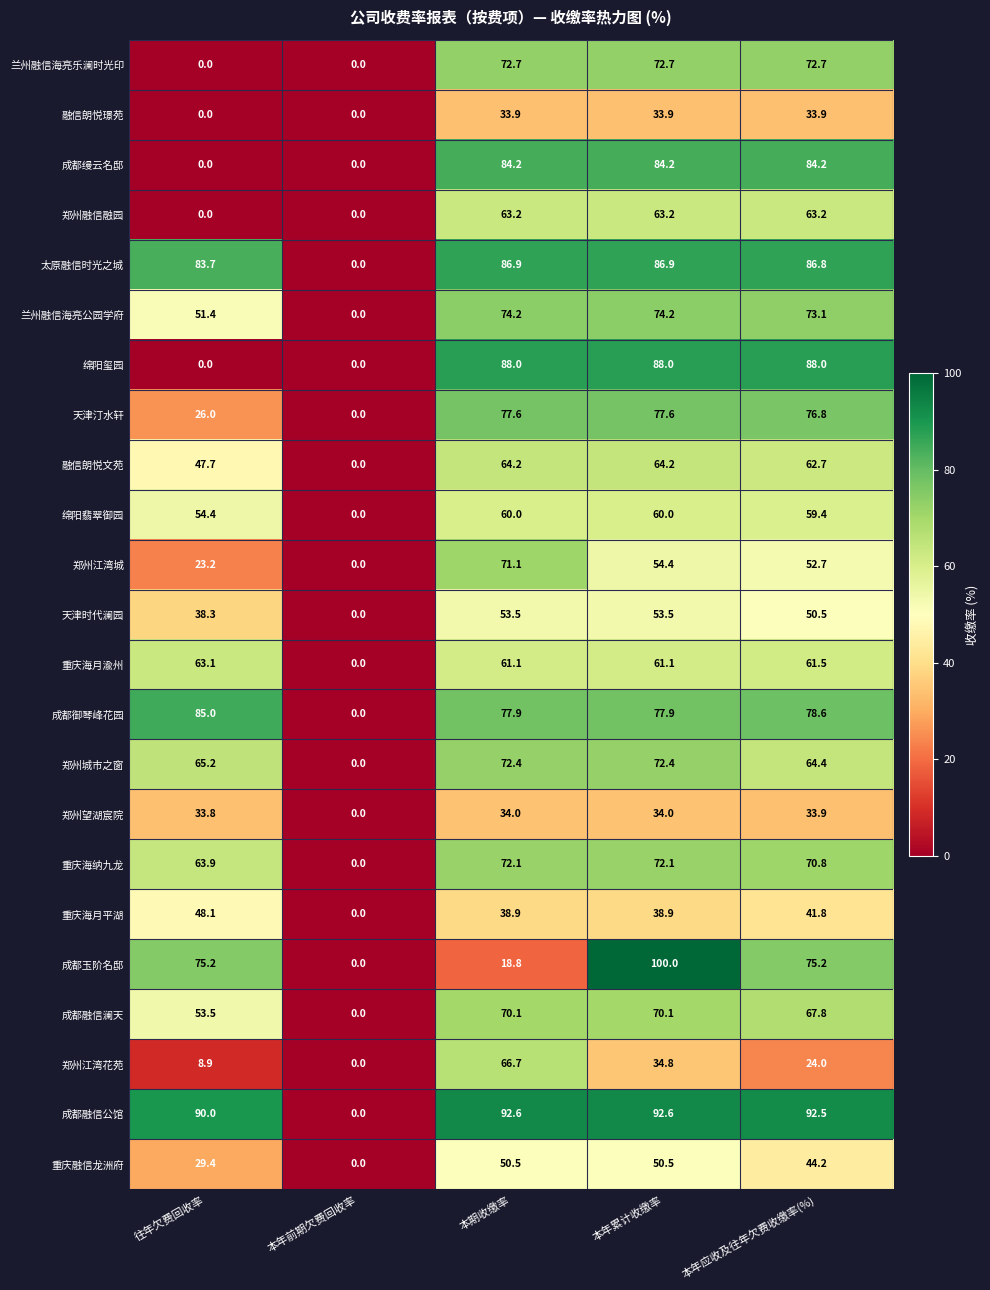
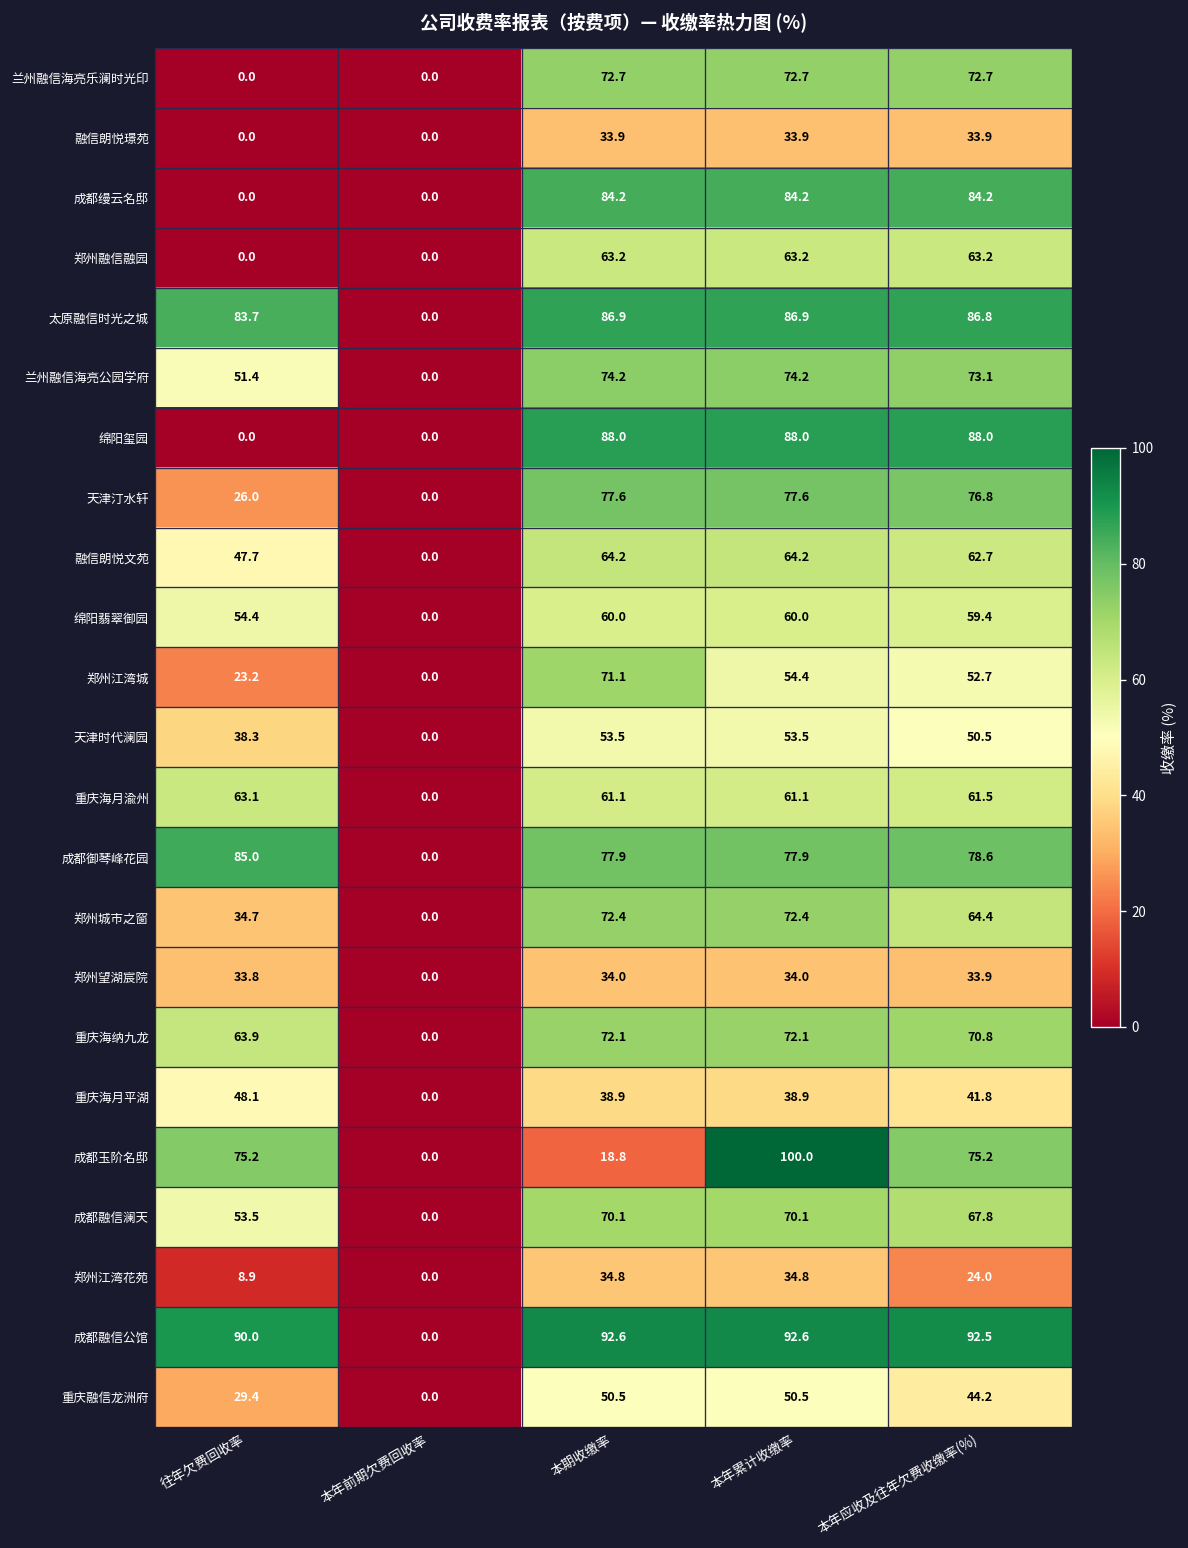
  {
    "兰州融信海亮乐澜时光印": {
      "往年欠费回收率": 0.0,
      "本年前期欠费回收率": 0.0,
      "本期收缴率": 72.7,
      "本年累计收缴率": 72.7,
      "本年应收及往年欠费收缴率(%)": 72.7
    },
    "融信朗悦璟苑": {
      "往年欠费回收率": 0.0,
      "本年前期欠费回收率": 0.0,
      "本期收缴率": 33.9,
      "本年累计收缴率": 33.9,
      "本年应收及往年欠费收缴率(%)": 33.9
    },
    "成都缦云名邸": {
      "往年欠费回收率": 0.0,
      "本年前期欠费回收率": 0.0,
      "本期收缴率": 84.2,
      "本年累计收缴率": 84.2,
      "本年应收及往年欠费收缴率(%)": 84.2
    },
    "郑州融信融园": {
      "往年欠费回收率": 0.0,
      "本年前期欠费回收率": 0.0,
      "本期收缴率": 63.2,
      "本年累计收缴率": 63.2,
      "本年应收及往年欠费收缴率(%)": 63.2
    },
    "太原融信时光之城": {
      "往年欠费回收率": 83.7,
      "本年前期欠费回收率": 0.0,
      "本期收缴率": 86.9,
      "本年累计收缴率": 86.9,
      "本年应收及往年欠费收缴率(%)": 86.8
    },
    "兰州融信海亮公园学府": {
      "往年欠费回收率": 51.4,
      "本年前期欠费回收率": 0.0,
      "本期收缴率": 74.2,
      "本年累计收缴率": 74.2,
      "本年应收及往年欠费收缴率(%)": 73.1
    },
    "绵阳玺园": {
      "往年欠费回收率": 0.0,
      "本年前期欠费回收率": 0.0,
      "本期收缴率": 88.0,
      "本年累计收缴率": 88.0,
      "本年应收及往年欠费收缴率(%)": 88.0
    },
    "天津汀水轩": {
      "往年欠费回收率": 26.0,
      "本年前期欠费回收率": 0.0,
      "本期收缴率": 77.6,
      "本年累计收缴率": 77.6,
      "本年应收及往年欠费收缴率(%)": 76.8
    },
    "融信朗悦文苑": {
      "往年欠费回收率": 47.7,
      "本年前期欠费回收率": 0.0,
      "本期收缴率": 64.2,
      "本年累计收缴率": 64.2,
      "本年应收及往年欠费收缴率(%)": 62.7
    },
    "绵阳翡翠御园": {
      "往年欠费回收率": 54.4,
      "本年前期欠费回收率": 0.0,
      "本期收缴率": 60.0,
      "本年累计收缴率": 60.0,
      "本年应收及往年欠费收缴率(%)": 59.4
    },
    "郑州江湾城": {
      "往年欠费回收率": 23.2,
      "本年前期欠费回收率": 0.0,
      "本期收缴率": 71.1,
      "本年累计收缴率": 54.4,
      "本年应收及往年欠费收缴率(%)": 52.7
    },
    "天津时代澜园": {
      "往年欠费回收率": 38.3,
      "本年前期欠费回收率": 0.0,
      "本期收缴率": 53.5,
      "本年累计收缴率": 53.5,
      "本年应收及往年欠费收缴率(%)": 50.5
    },
    "重庆海月渝州": {
      "往年欠费回收率": 63.1,
      "本年前期欠费回收率": 0.0,
      "本期收缴率": 61.1,
      "本年累计收缴率": 61.1,
      "本年应收及往年欠费收缴率(%)": 61.5
    },
    "成都御琴峰花园": {
      "往年欠费回收率": 85.0,
      "本年前期欠费回收率": 0.0,
      "本期收缴率": 77.9,
      "本年累计收缴率": 77.9,
      "本年应收及往年欠费收缴率(%)": 78.6
    },
    "郑州城市之窗": {
-     "往年欠费回收率": 65.2,
+     "往年欠费回收率": 34.7,
      "本年前期欠费回收率": 0.0,
      "本期收缴率": 72.4,
      "本年累计收缴率": 72.4,
      "本年应收及往年欠费收缴率(%)": 64.4
    },
    "郑州望湖宸院": {
      "往年欠费回收率": 33.8,
      "本年前期欠费回收率": 0.0,
      "本期收缴率": 34.0,
      "本年累计收缴率": 34.0,
      "本年应收及往年欠费收缴率(%)": 33.9
    },
    "重庆海纳九龙": {
      "往年欠费回收率": 63.9,
      "本年前期欠费回收率": 0.0,
      "本期收缴率": 72.1,
      "本年累计收缴率": 72.1,
      "本年应收及往年欠费收缴率(%)": 70.8
    },
    "重庆海月平湖": {
      "往年欠费回收率": 48.1,
      "本年前期欠费回收率": 0.0,
      "本期收缴率": 38.9,
      "本年累计收缴率": 38.9,
      "本年应收及往年欠费收缴率(%)": 41.8
    },
    "成都玉阶名邸": {
      "往年欠费回收率": 75.2,
      "本年前期欠费回收率": 0.0,
      "本期收缴率": 18.8,
      "本年累计收缴率": 100.0,
      "本年应收及往年欠费收缴率(%)": 75.2
    },
    "成都融信澜天": {
      "往年欠费回收率": 53.5,
      "本年前期欠费回收率": 0.0,
      "本期收缴率": 70.1,
      "本年累计收缴率": 70.1,
      "本年应收及往年欠费收缴率(%)": 67.8
    },
    "郑州江湾花苑": {
      "往年欠费回收率": 8.9,
      "本年前期欠费回收率": 0.0,
-     "本期收缴率": 66.7,
+     "本期收缴率": 34.8,
      "本年累计收缴率": 34.8,
      "本年应收及往年欠费收缴率(%)": 24.0
    },
    "成都融信公馆": {
      "往年欠费回收率": 90.0,
      "本年前期欠费回收率": 0.0,
      "本期收缴率": 92.6,
      "本年累计收缴率": 92.6,
      "本年应收及往年欠费收缴率(%)": 92.5
    },
    "重庆融信龙洲府": {
      "往年欠费回收率": 29.4,
      "本年前期欠费回收率": 0.0,
      "本期收缴率": 50.5,
      "本年累计收缴率": 50.5,
      "本年应收及往年欠费收缴率(%)": 44.2
    }
  }
